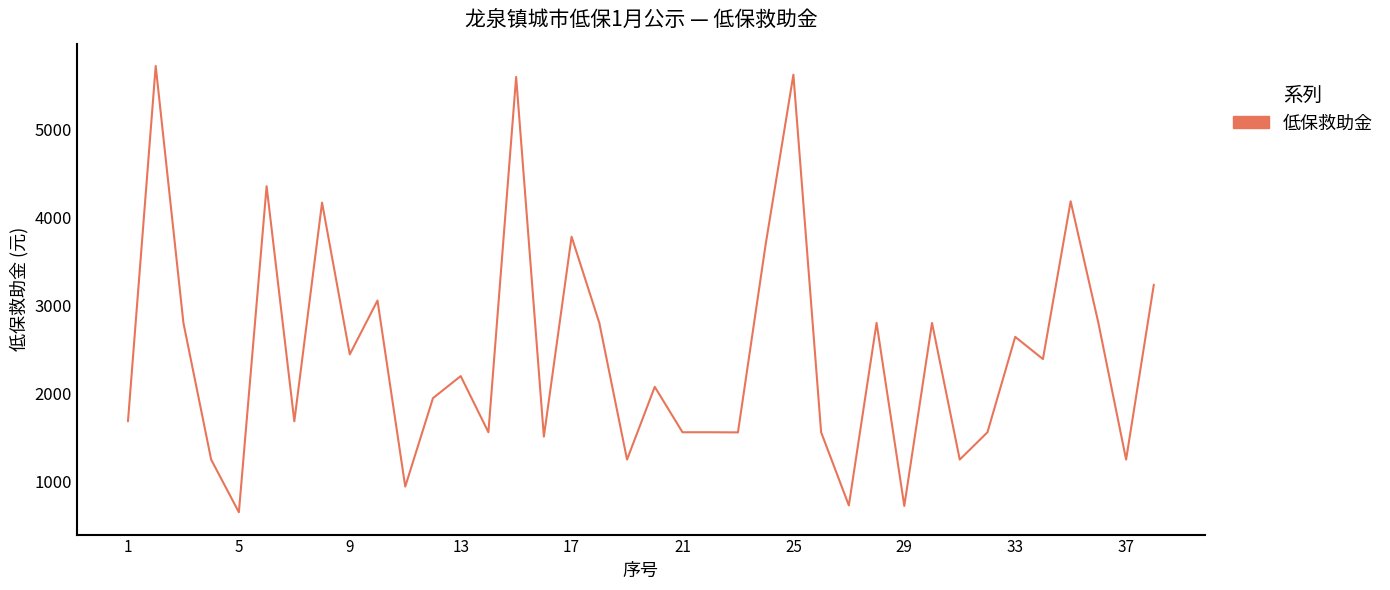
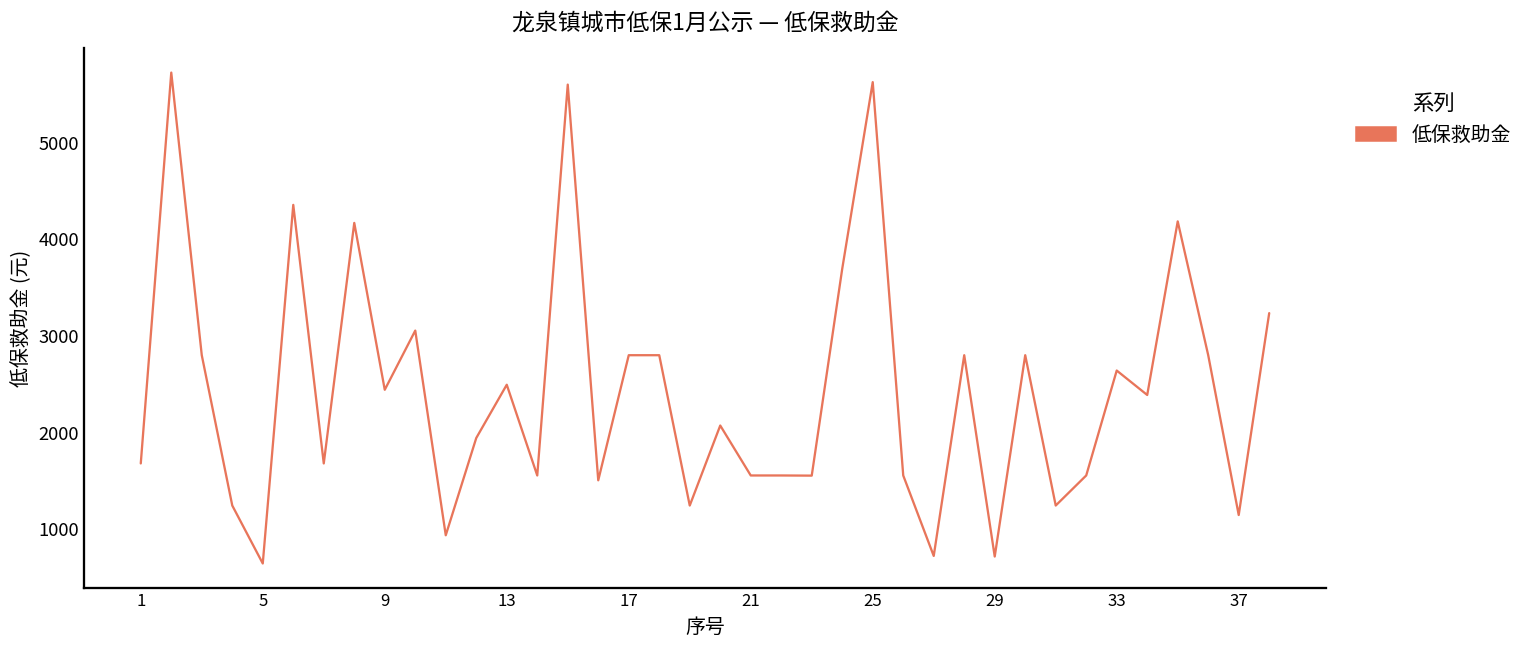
  {
    "1": 1700,
    "5": 600,
    "9": 2400,
-   "13": 2200,
-   "17": 3800,
+   "13": 2500,
+   "17": 2800,
    "21": 1600,
    "25": 5600,
    "29": 700,
    "33": 2600,
-   "37": 1200
+   "37": 1100
  }
